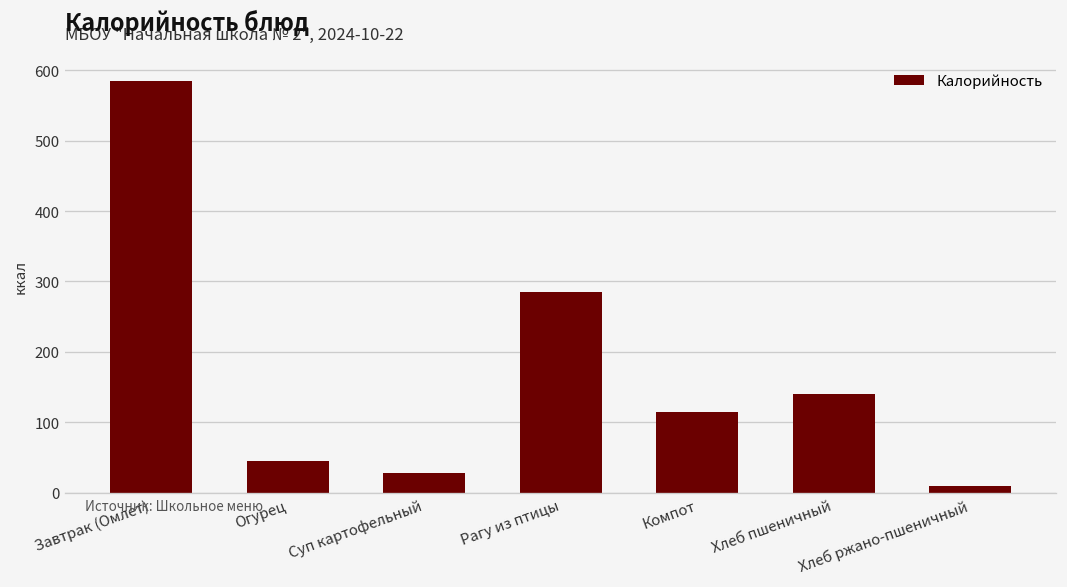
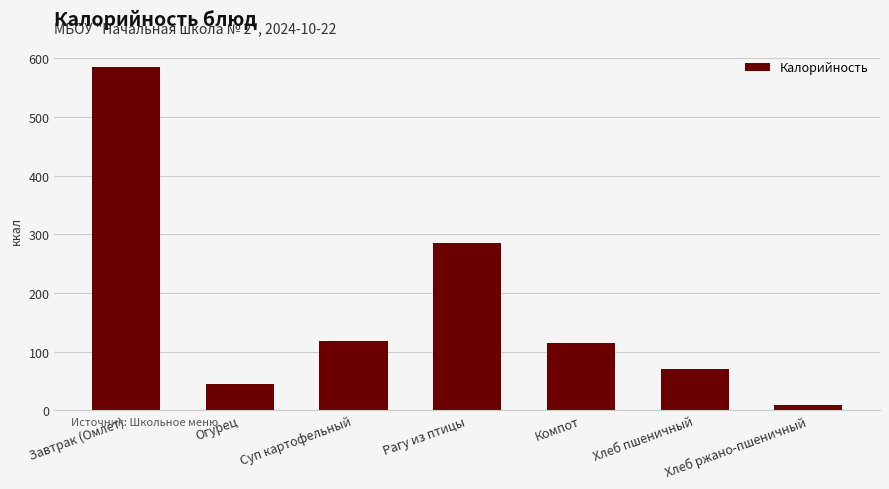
  {
    "Завтрак (Омлет)": 590,
    "Огурец": 50,
-   "Суп картофельный": 30,
+   "Суп картофельный": 120,
    "Рагу из птицы": 290,
    "Компот": 110,
-   "Хлеб пшеничный": 140,
+   "Хлеб пшеничный": 70,
    "Хлеб ржано-пшеничный": 10
  }
